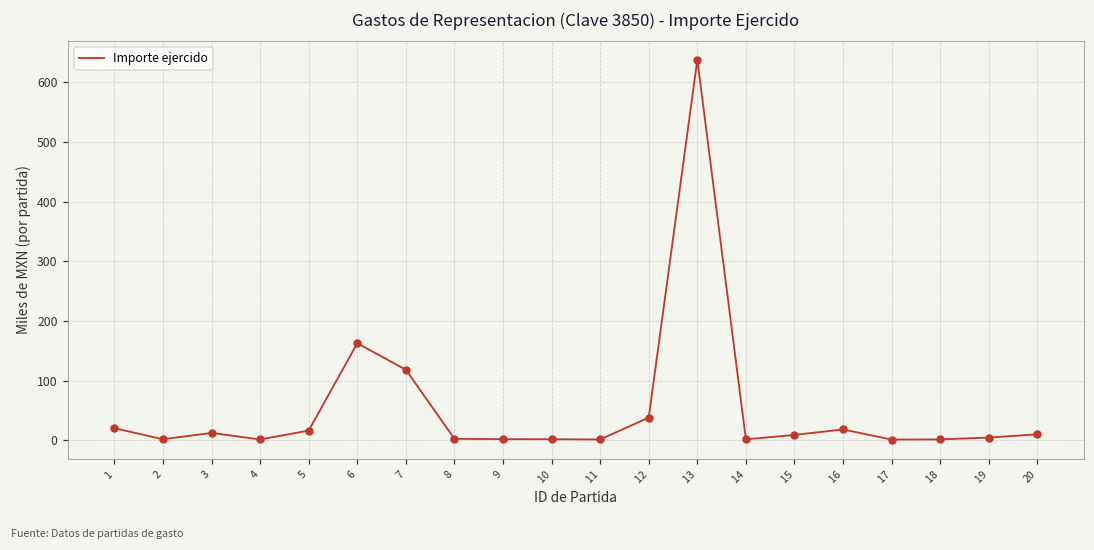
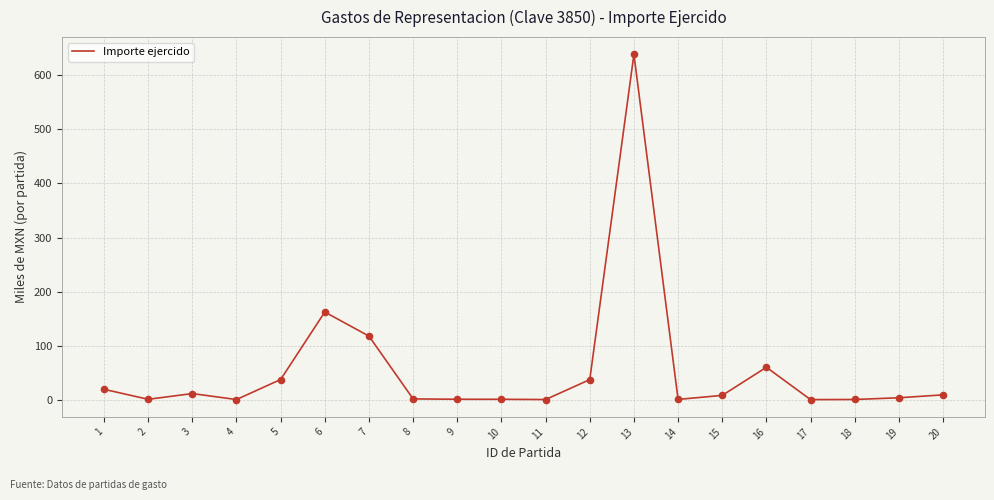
  {
    "1": 20,
    "2": 0,
    "3": 10,
    "4": 0,
-   "5": 20,
+   "5": 40,
    "6": 160,
    "7": 120,
    "8": 0,
    "9": 0,
    "10": 0,
    "11": 0,
    "12": 40,
    "13": 640,
    "14": 0,
    "15": 10,
-   "16": 20,
+   "16": 60,
    "17": 0,
    "18": 0,
    "19": 0,
    "20": 10
  }
